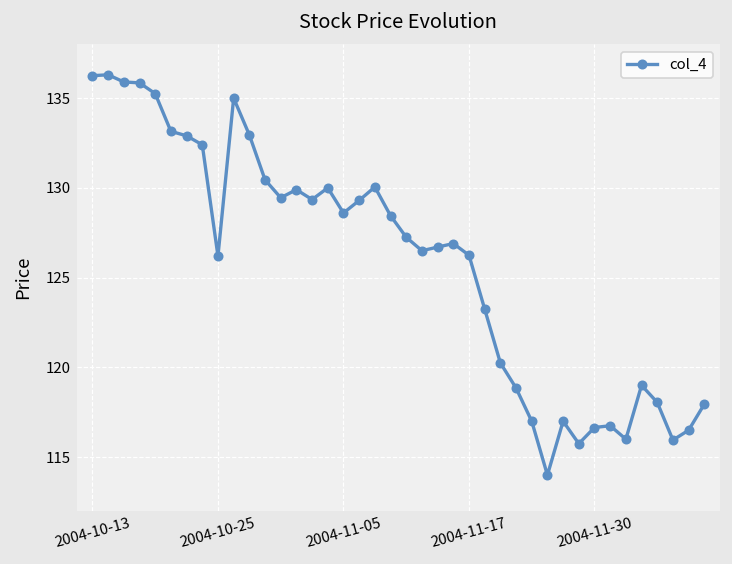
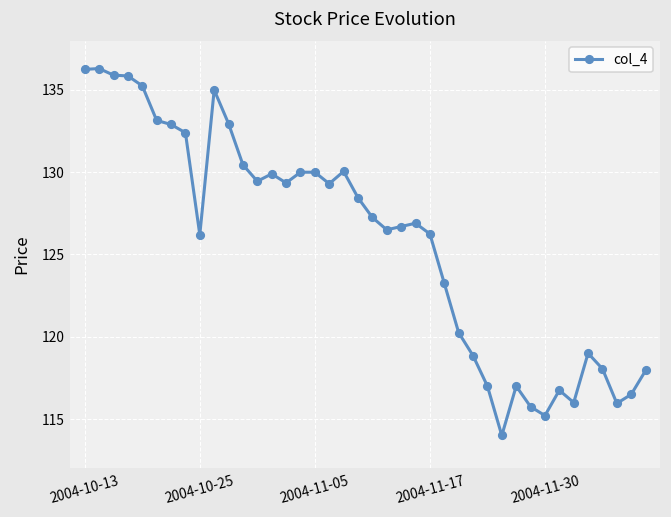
  {
    "2004-10-13": 136.3,
    "2004-10-25": 126.2,
-   "2004-11-05": 128.6,
+   "2004-11-05": 130.0,
    "2004-11-17": 126.3,
-   "2004-11-30": 116.7
+   "2004-11-30": 115.2
  }
